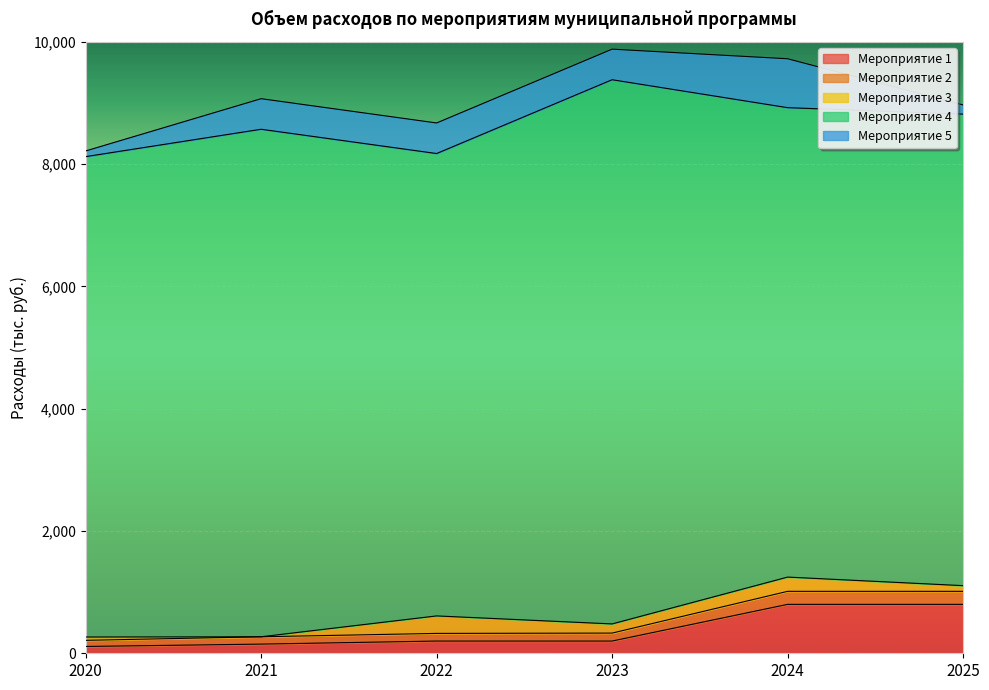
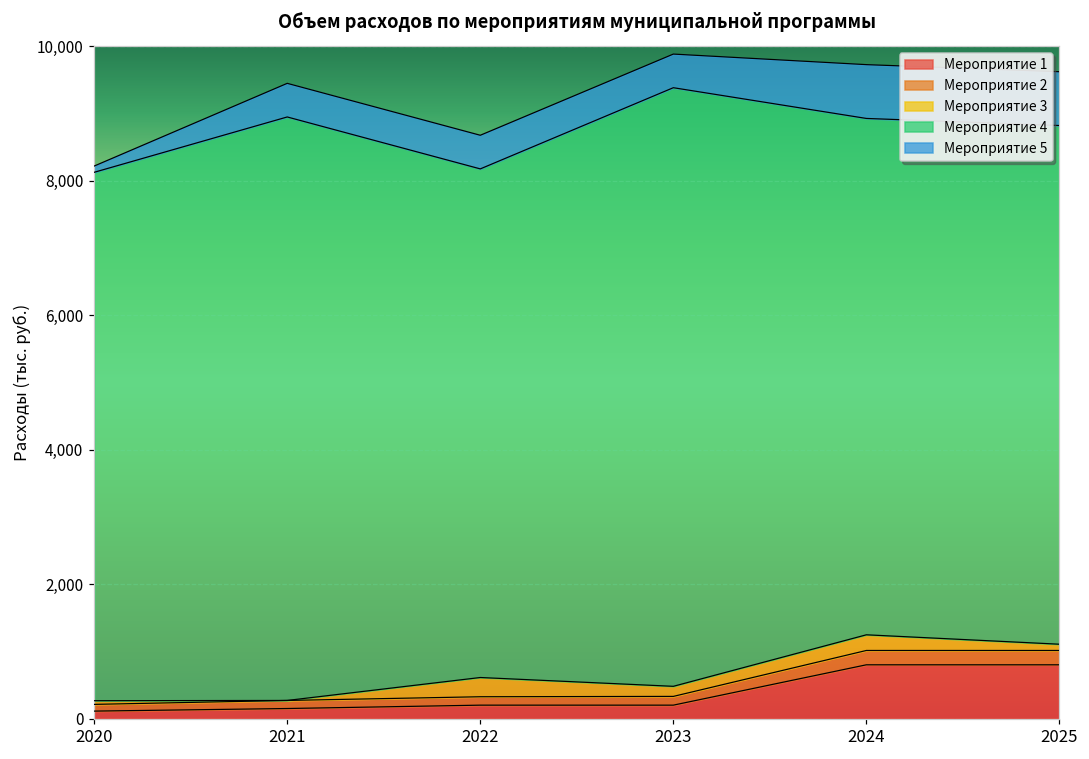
  {
    "Мероприятие 3": {
      "2020": "100",
      "2022": "300",
      "2023": "200",
      "2024": "200",
      "2025": "100"
    },
    "Мероприятие 4": {
      "2020": "7,900",
-     "2021": "8,300",
+     "2021": "8,700",
      "2022": "7,600",
      "2023": "8,900",
      "2024": "7,700",
      "2025": "7,700"
    },
    "Мероприятие 5": {
      "2020": "100",
      "2021": "500",
      "2022": "500",
      "2023": "500",
      "2024": "800",
-     "2025": "200"
+     "2025": "800"
    }
  }
